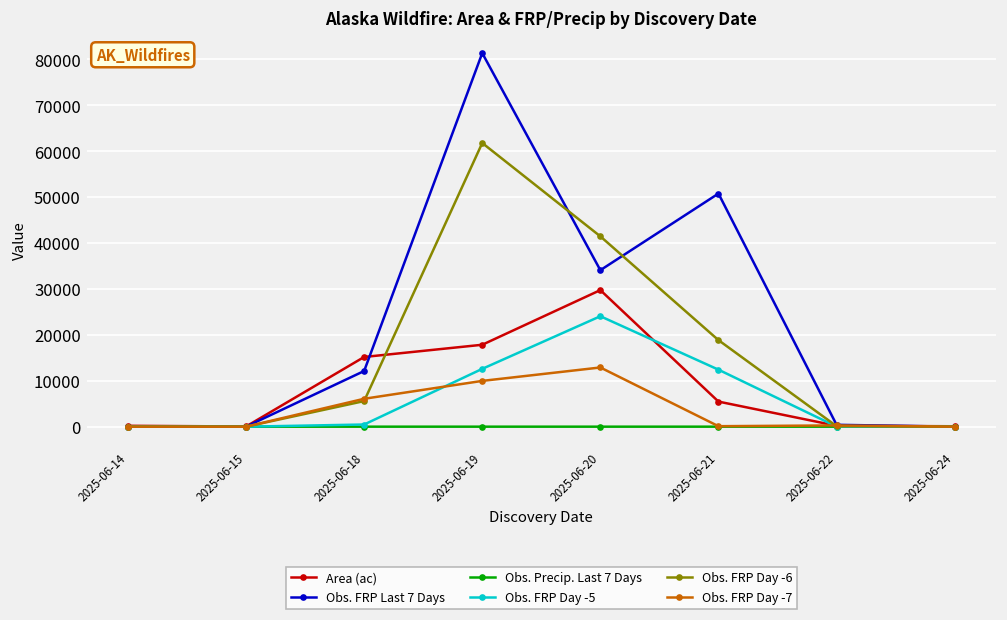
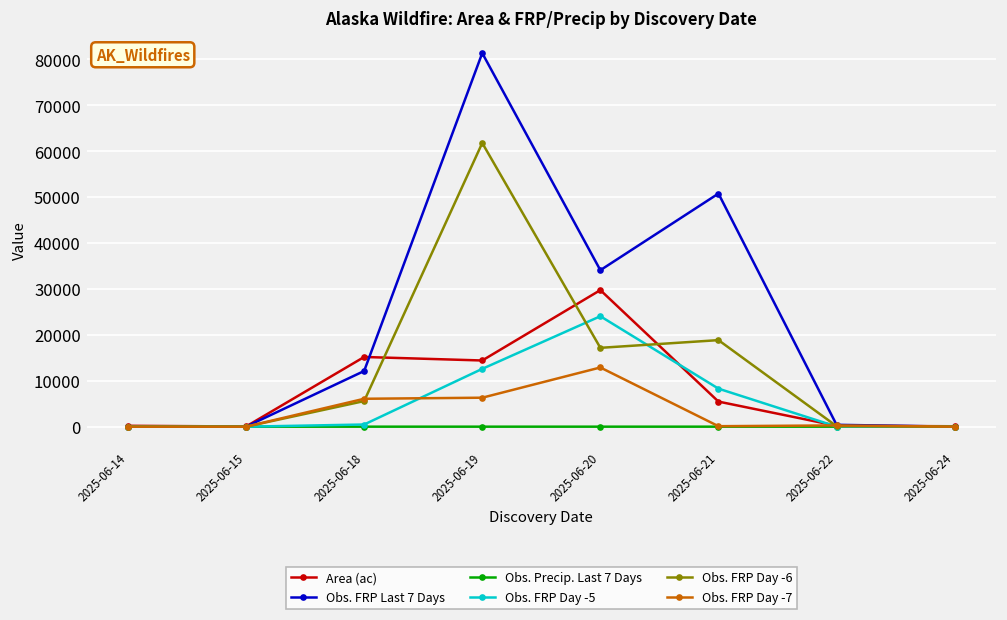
  {
    "Area (ac)": {
      "2025-06-18": 15000,
-     "2025-06-19": 18000,
+     "2025-06-19": 14000,
      "2025-06-20": 30000,
      "2025-06-21": 5000
    },
    "Obs. FRP Last 7 Days": {
      "2025-06-18": 12000,
      "2025-06-19": 81000,
      "2025-06-20": 34000,
      "2025-06-21": 51000
    },
    "Obs. Precip. Last 7 Days": {
      "2025-06-19": 0,
      "2025-06-20": 0
    },
    "Obs. FRP Day -5": {
      "2025-06-19": 13000,
      "2025-06-20": 24000,
-     "2025-06-21": 12000
+     "2025-06-21": 8000
    },
    "Obs. FRP Day -6": {
      "2025-06-19": 62000,
-     "2025-06-20": 41000,
+     "2025-06-20": 17000,
      "2025-06-21": 19000
    },
    "Obs. FRP Day -7": {
-     "2025-06-19": 10000,
+     "2025-06-19": 6000,
      "2025-06-20": 13000
    }
  }
